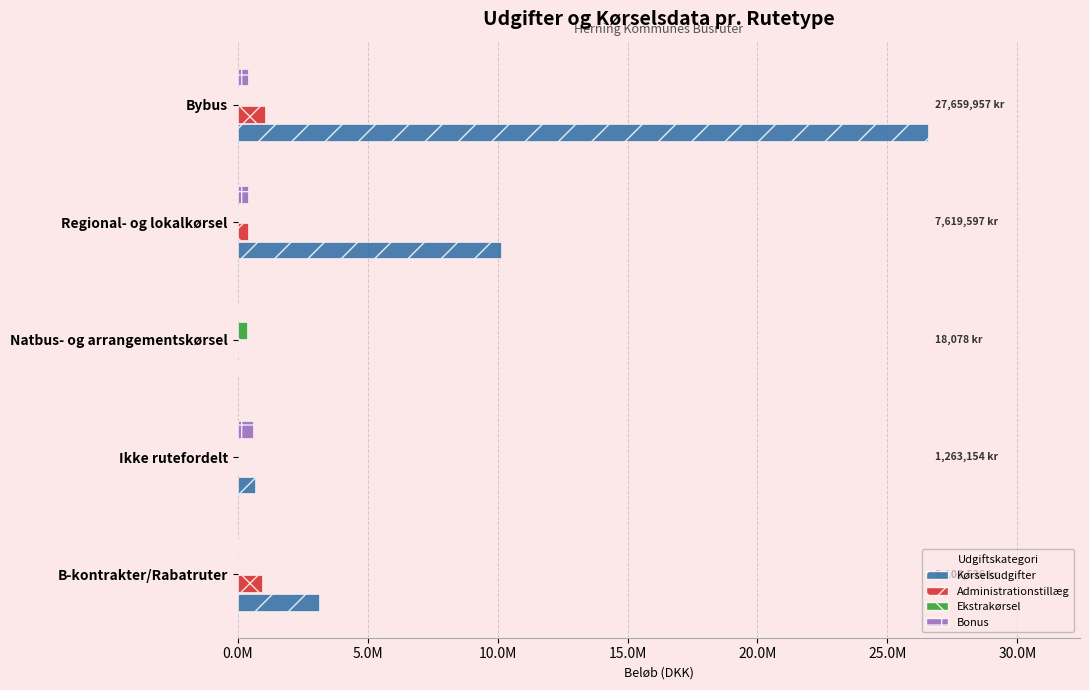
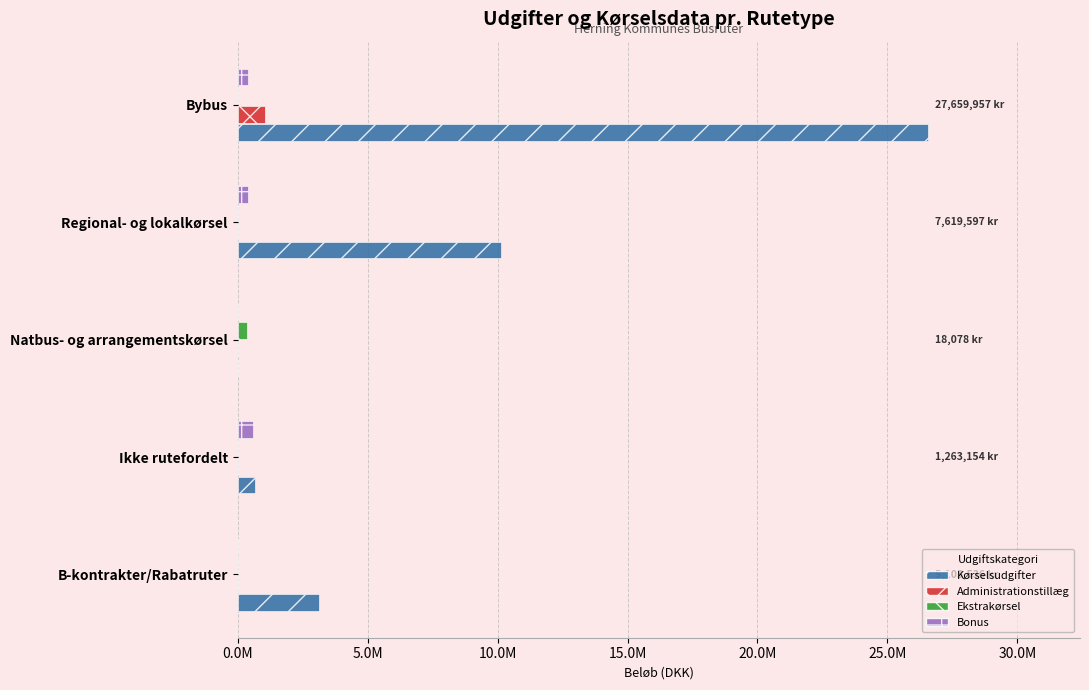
  {
    "Kørselsudgifter": {
      "Regional- og lokalkørsel": 10100000,
      "Ikke rutefordelt": 700000,
      "B-kontrakter/Rabatruter": 3100000
    },
    "Administrationstillæg": {
      "Bybus": 1100000,
-     "Regional- og lokalkørsel": 400000,
+     "Regional- og lokalkørsel": 0,
      "Ikke rutefordelt": 0,
-     "B-kontrakter/Rabatruter": 900000
+     "B-kontrakter/Rabatruter": 0
    },
    "Ekstrakørsel": {
      "Natbus- og arrangementskørsel": 400000,
      "Ikke rutefordelt": 0,
      "B-kontrakter/Rabatruter": 0
    },
    "Bonus": {
      "Bybus": 400000,
      "Regional- og lokalkørsel": 400000,
      "Natbus- og arrangementskørsel": 0,
      "Ikke rutefordelt": 600000,
      "B-kontrakter/Rabatruter": 0
    }
  }
